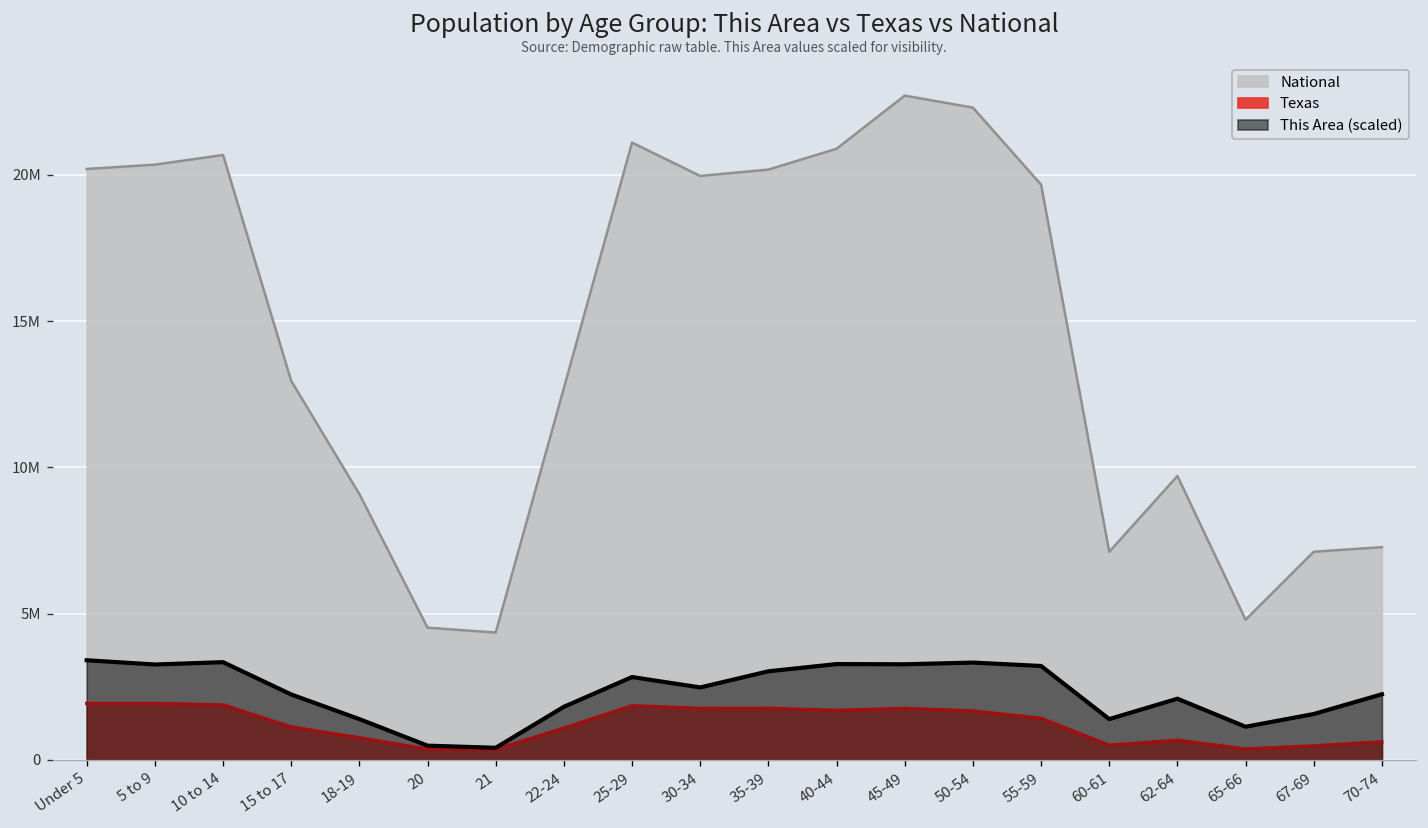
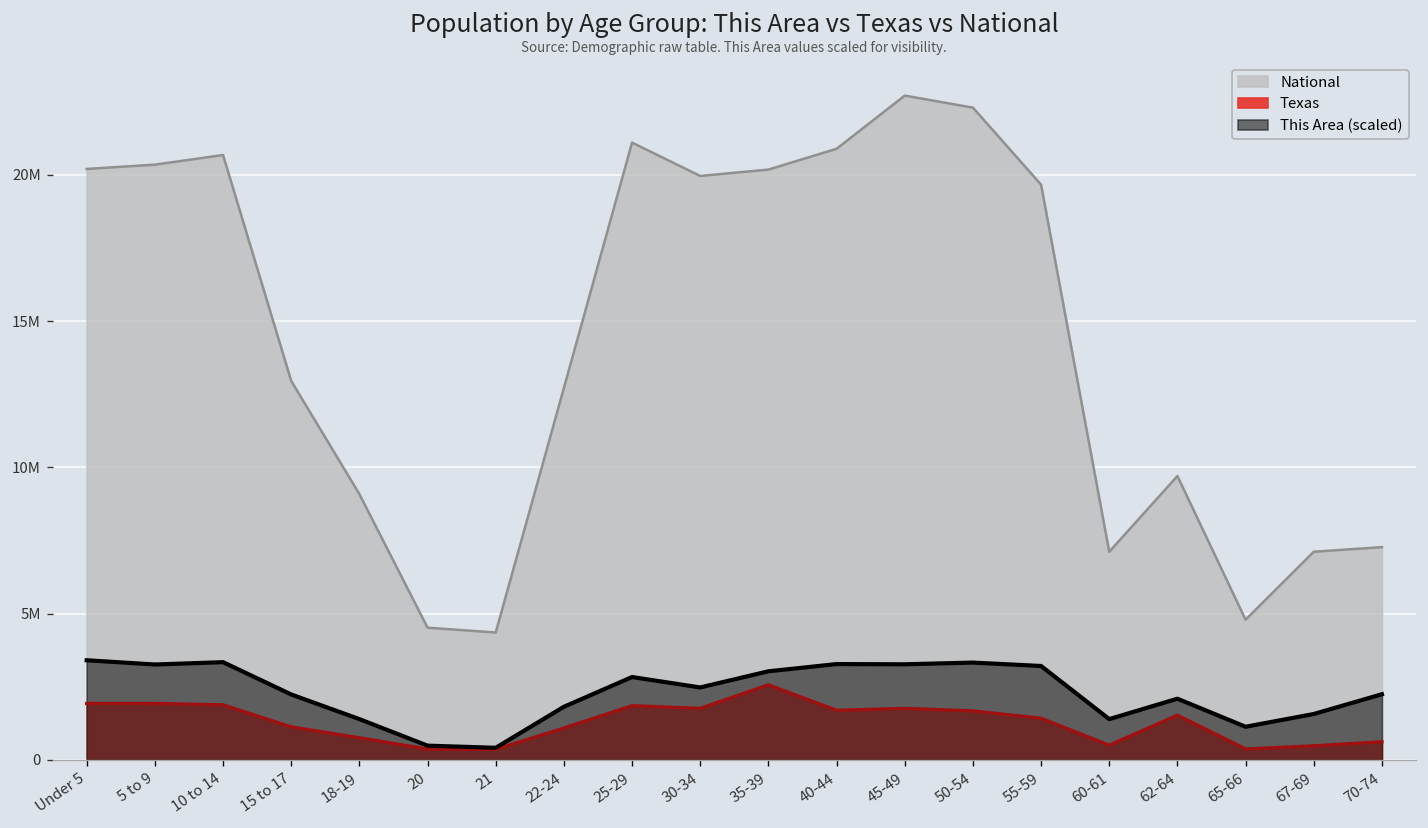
  {
    "National": {
      "Under 5": 20200000,
      "5 to 9": 20300000,
      "10 to 14": 20700000,
      "15 to 17": 13000000,
      "18-19": 9100000,
      "20": 4500000,
      "21": 4400000,
      "22-24": 12700000,
      "25-29": 21100000,
      "30-34": 20000000,
      "35-39": 20200000,
      "40-44": 20900000,
      "45-49": 22700000,
      "50-54": 22300000,
      "55-59": 19700000,
      "60-61": 7100000,
      "62-64": 9700000,
      "65-66": 4800000,
      "67-69": 7100000,
      "70-74": 7300000
    },
    "Texas": {
      "Under 5": 1900000,
      "5 to 9": 1900000,
      "10 to 14": 1900000,
      "15 to 17": 1100000,
      "18-19": 800000,
      "20": 400000,
      "22-24": 1100000,
      "25-29": 1900000,
      "30-34": 1800000,
-     "35-39": 1800000,
+     "35-39": 2600000,
      "40-44": 1700000,
      "45-49": 1800000,
      "50-54": 1700000,
      "55-59": 1400000,
      "60-61": 500000,
-     "62-64": 700000,
+     "62-64": 1500000,
      "65-66": 400000,
      "67-69": 500000,
      "70-74": 600000
    },
    "This Area (scaled)": {
      "Under 5": 3400000,
      "5 to 9": 3300000,
      "10 to 14": 3300000,
      "15 to 17": 2200000,
      "18-19": 1400000,
      "20": 500000,
      "22-24": 1800000,
      "25-29": 2800000,
      "30-34": 2500000,
      "35-39": 3000000,
      "40-44": 3300000,
      "45-49": 3300000,
      "50-54": 3300000,
      "55-59": 3200000,
      "60-61": 1400000,
      "62-64": 2100000,
      "65-66": 1100000,
      "67-69": 1600000,
      "70-74": 2200000
    }
  }
